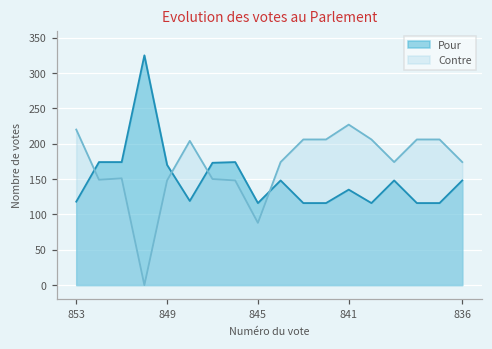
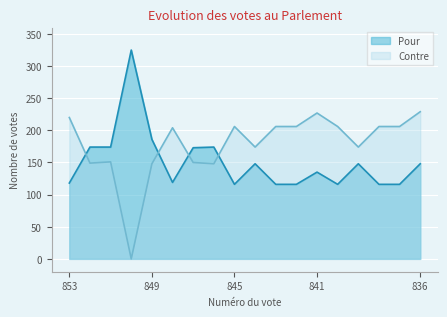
  {
    "Pour": {
      "853": 120,
-     "849": 170,
+     "849": 190,
      "845": 120,
      "841": 140,
      "836": 150
    },
    "Contre": {
      "853": 220,
      "849": 150,
-     "845": 90,
+     "845": 210,
      "841": 230,
-     "836": 170
+     "836": 230
    }
  }
